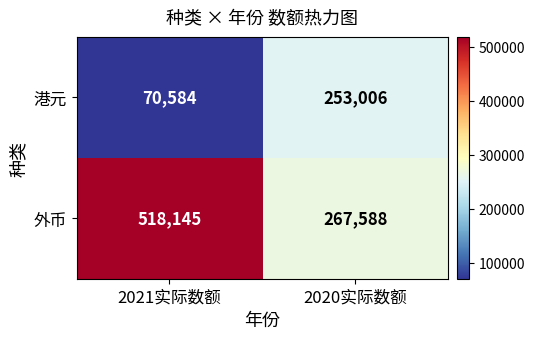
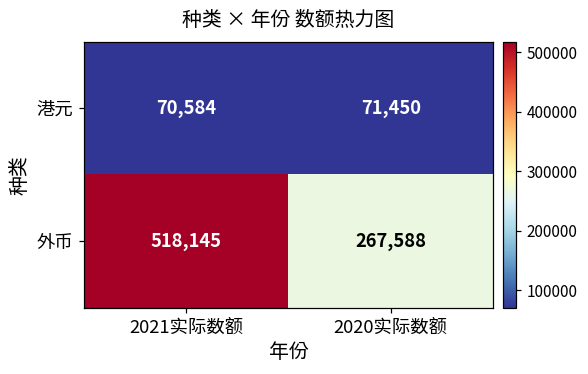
  {
    "港元": {
      "2021实际数额": "70,584",
-     "2020实际数额": "253,006"
+     "2020实际数额": "71,450"
    },
    "外币": {
      "2021实际数额": "518,145",
      "2020实际数额": "267,588"
    }
  }
